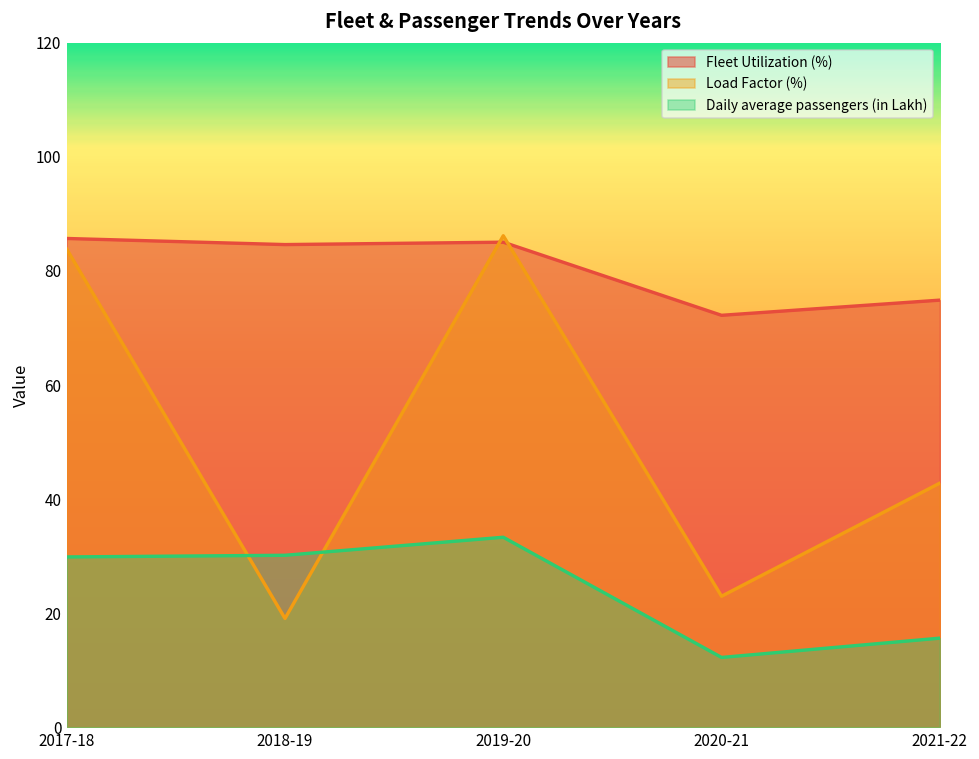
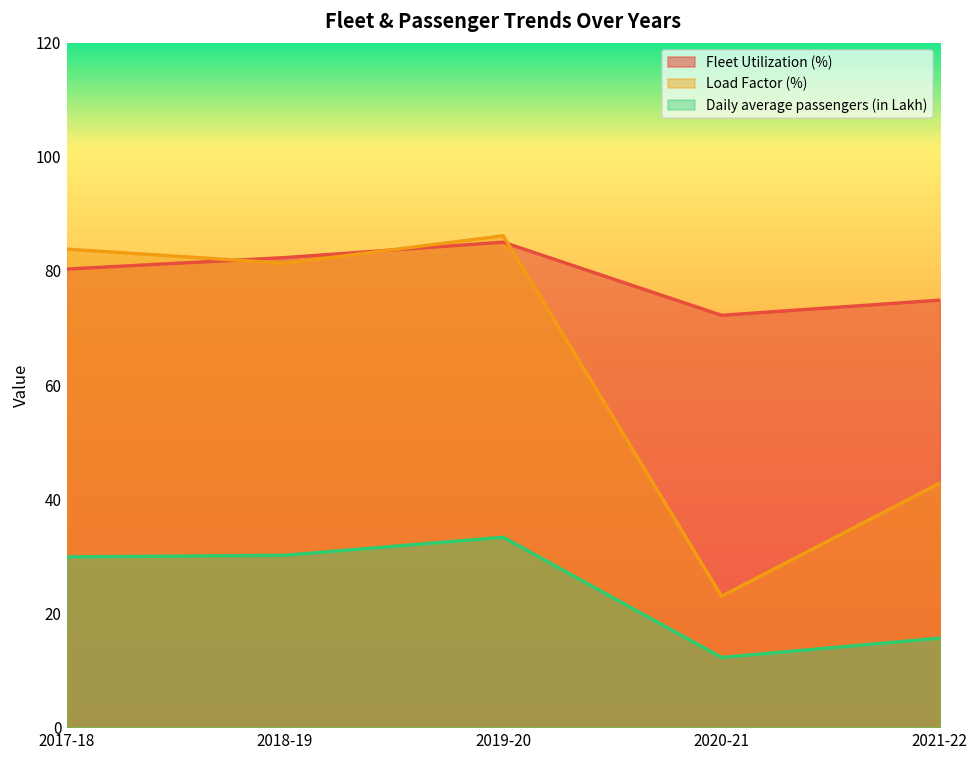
  {
    "Fleet Utilization (%)": {
-     "2017-18": 86,
-     "2018-19": 85,
+     "2017-18": 80,
+     "2018-19": 82,
      "2019-20": 85,
      "2020-21": 72,
      "2021-22": 75
    },
    "Load Factor (%)": {
      "2017-18": 84,
-     "2018-19": 19,
+     "2018-19": 81,
      "2019-20": 86,
      "2020-21": 23,
      "2021-22": 43
    },
    "Daily average passengers (in Lakh)": {
      "2017-18": 30,
      "2018-19": 30,
      "2019-20": 33,
      "2020-21": 12,
      "2021-22": 16
    }
  }
